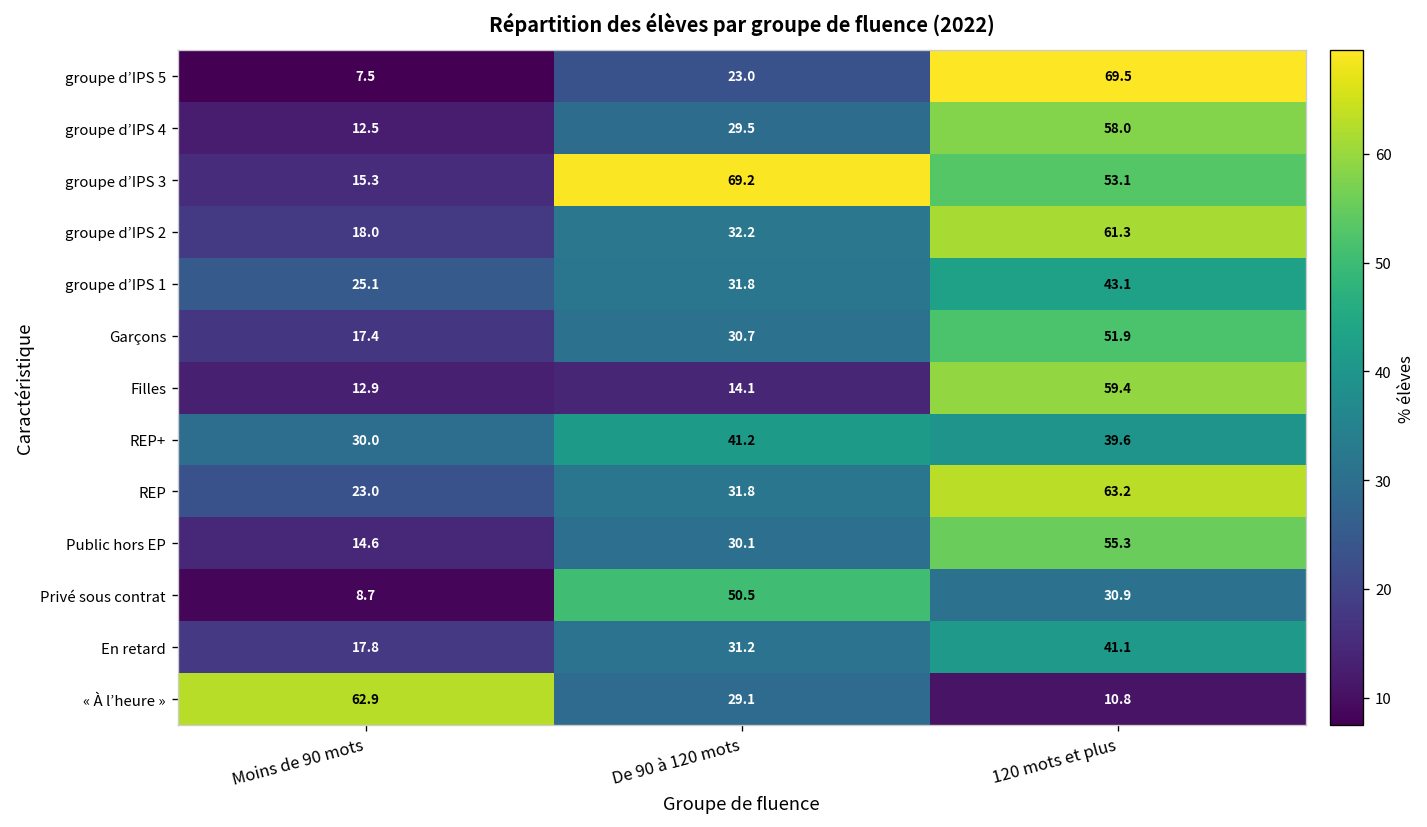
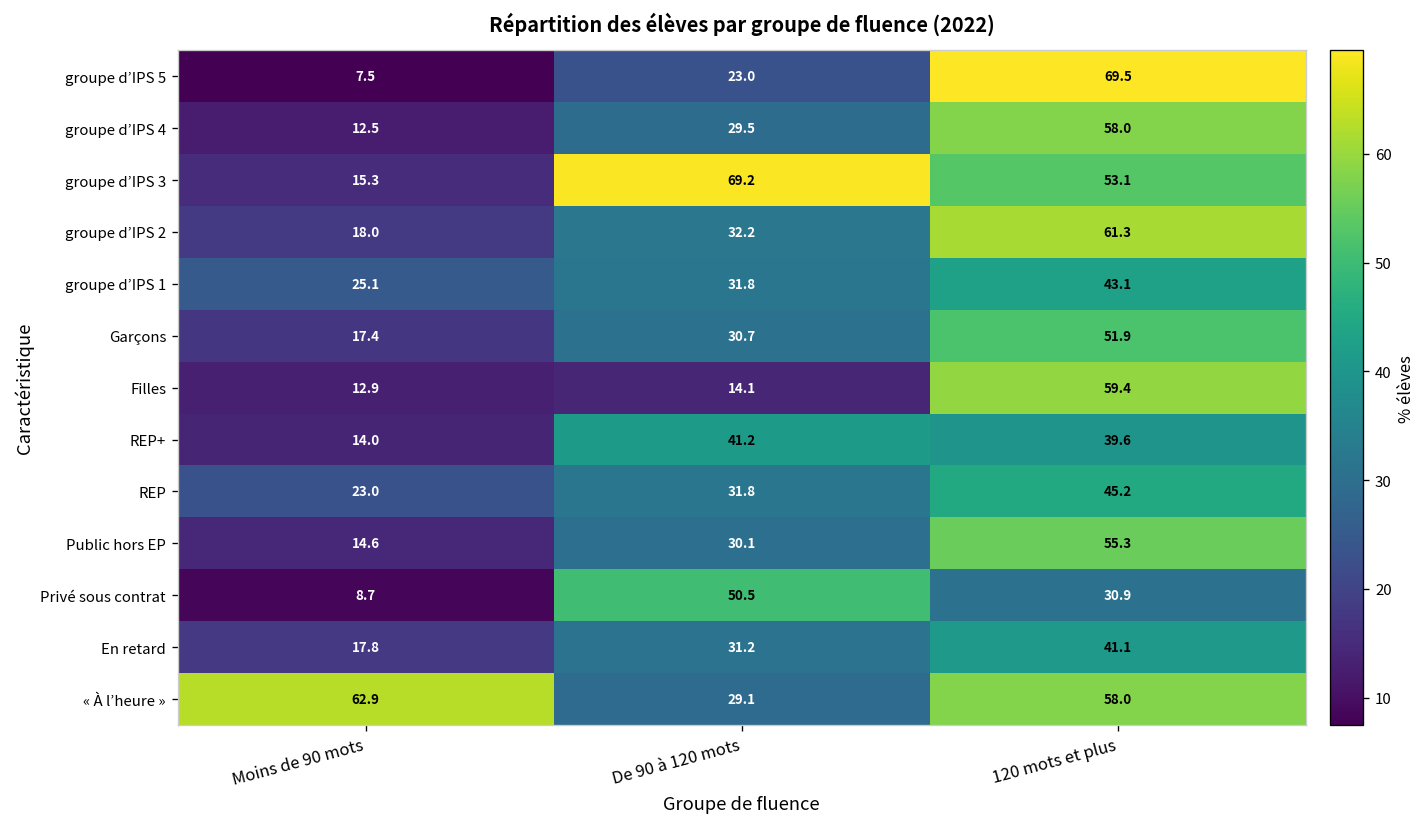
  {
    "groupe d’IPS 5": {
      "Moins de 90 mots": 7.5,
      "De 90 à 120 mots": 23.0,
      "120 mots et plus": 69.5
    },
    "groupe d’IPS 4": {
      "Moins de 90 mots": 12.5,
      "De 90 à 120 mots": 29.5,
      "120 mots et plus": 58.0
    },
    "groupe d’IPS 3": {
      "Moins de 90 mots": 15.3,
      "De 90 à 120 mots": 69.2,
      "120 mots et plus": 53.1
    },
    "groupe d’IPS 2": {
      "Moins de 90 mots": 18.0,
      "De 90 à 120 mots": 32.2,
      "120 mots et plus": 61.3
    },
    "groupe d’IPS 1": {
      "Moins de 90 mots": 25.1,
      "De 90 à 120 mots": 31.8,
      "120 mots et plus": 43.1
    },
    "Garçons": {
      "Moins de 90 mots": 17.4,
      "De 90 à 120 mots": 30.7,
      "120 mots et plus": 51.9
    },
    "Filles": {
      "Moins de 90 mots": 12.9,
      "De 90 à 120 mots": 14.1,
      "120 mots et plus": 59.4
    },
    "REP+": {
-     "Moins de 90 mots": 30.0,
+     "Moins de 90 mots": 14.0,
      "De 90 à 120 mots": 41.2,
      "120 mots et plus": 39.6
    },
    "REP": {
      "Moins de 90 mots": 23.0,
      "De 90 à 120 mots": 31.8,
-     "120 mots et plus": 63.2
+     "120 mots et plus": 45.2
    },
    "Public hors EP": {
      "Moins de 90 mots": 14.6,
      "De 90 à 120 mots": 30.1,
      "120 mots et plus": 55.3
    },
    "Privé sous contrat": {
      "Moins de 90 mots": 8.7,
      "De 90 à 120 mots": 50.5,
      "120 mots et plus": 30.9
    },
    "En retard": {
      "Moins de 90 mots": 17.8,
      "De 90 à 120 mots": 31.2,
      "120 mots et plus": 41.1
    },
    "« À l’heure »": {
      "Moins de 90 mots": 62.9,
      "De 90 à 120 mots": 29.1,
-     "120 mots et plus": 10.8
+     "120 mots et plus": 58.0
    }
  }
